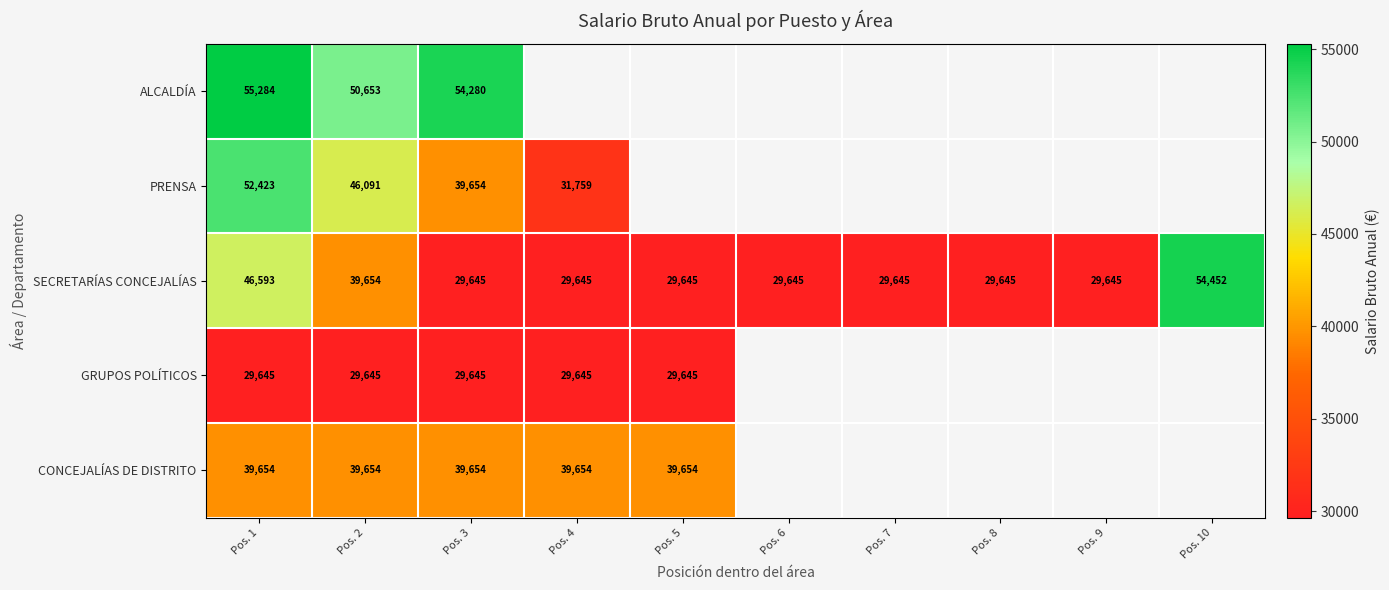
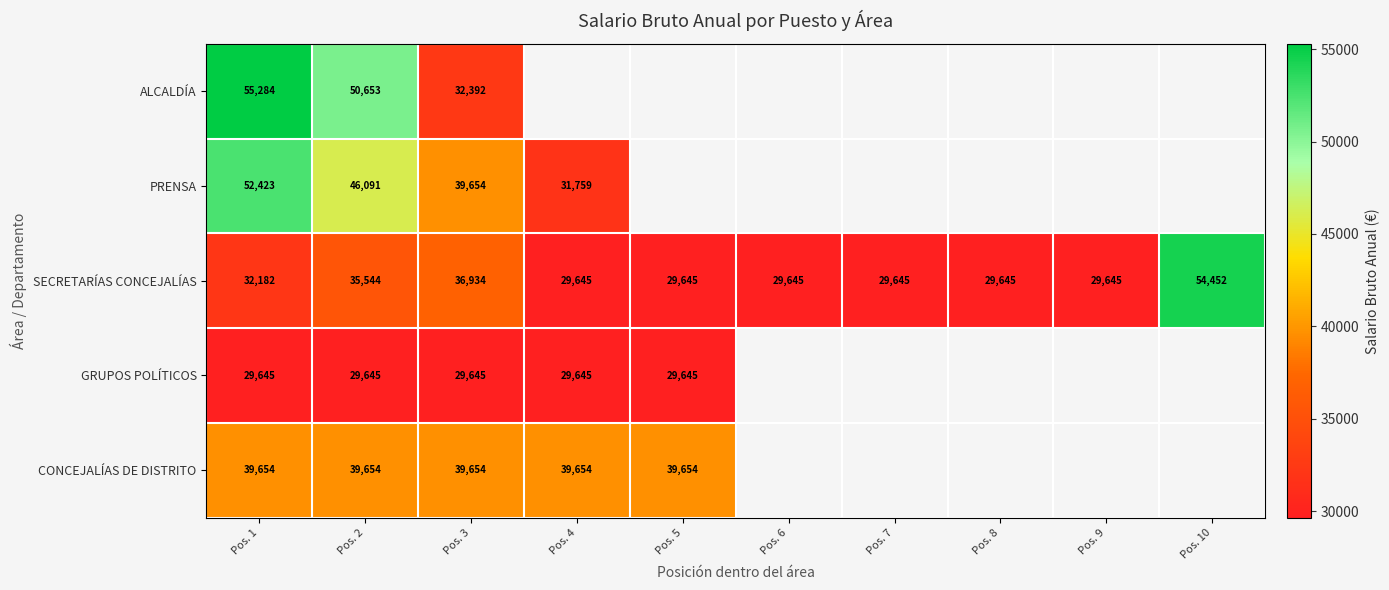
  {
    "ALCALDÍA": {
      "Pos. 1": "55,284",
      "Pos. 2": "50,653",
-     "Pos. 3": "54,280"
+     "Pos. 3": "32,392"
    },
    "PRENSA": {
      "Pos. 1": "52,423",
      "Pos. 2": "46,091",
      "Pos. 3": "39,654",
      "Pos. 4": "31,759"
    },
    "SECRETARÍAS CONCEJALÍAS": {
-     "Pos. 1": "46,593",
-     "Pos. 2": "39,654",
-     "Pos. 3": "29,645",
+     "Pos. 1": "32,182",
+     "Pos. 2": "35,544",
+     "Pos. 3": "36,934",
      "Pos. 4": "29,645",
      "Pos. 5": "29,645",
      "Pos. 6": "29,645",
      "Pos. 7": "29,645",
      "Pos. 8": "29,645",
      "Pos. 9": "29,645",
      "Pos. 10": "54,452"
    },
    "GRUPOS POLÍTICOS": {
      "Pos. 1": "29,645",
      "Pos. 2": "29,645",
      "Pos. 3": "29,645",
      "Pos. 4": "29,645",
      "Pos. 5": "29,645"
    },
    "CONCEJALÍAS DE DISTRITO": {
      "Pos. 1": "39,654",
      "Pos. 2": "39,654",
      "Pos. 3": "39,654",
      "Pos. 4": "39,654",
      "Pos. 5": "39,654"
    }
  }
